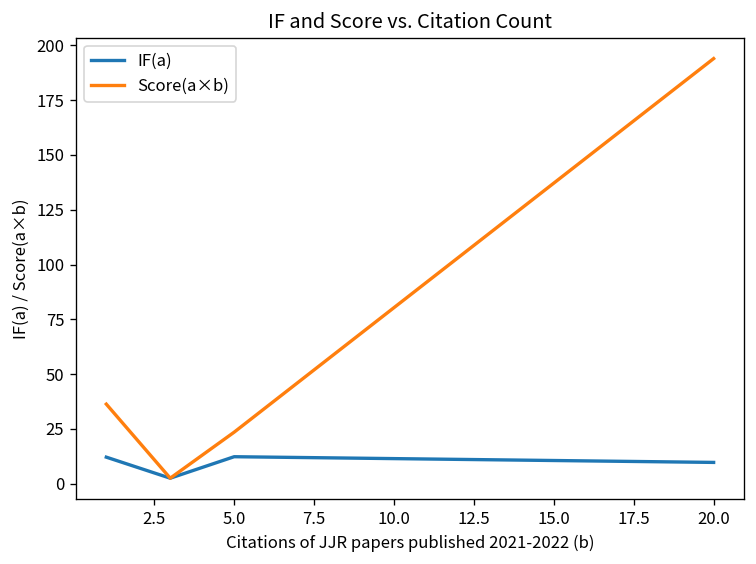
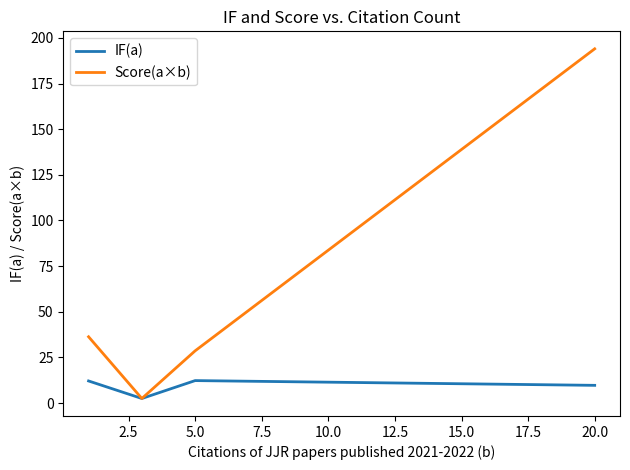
  {
    "IF(a)": {
      "5.0": 12,
      "20.0": 10
    },
    "Score(a×b)": {
-     "5.0": 24,
+     "5.0": 29,
      "20.0": 194
    }
  }
